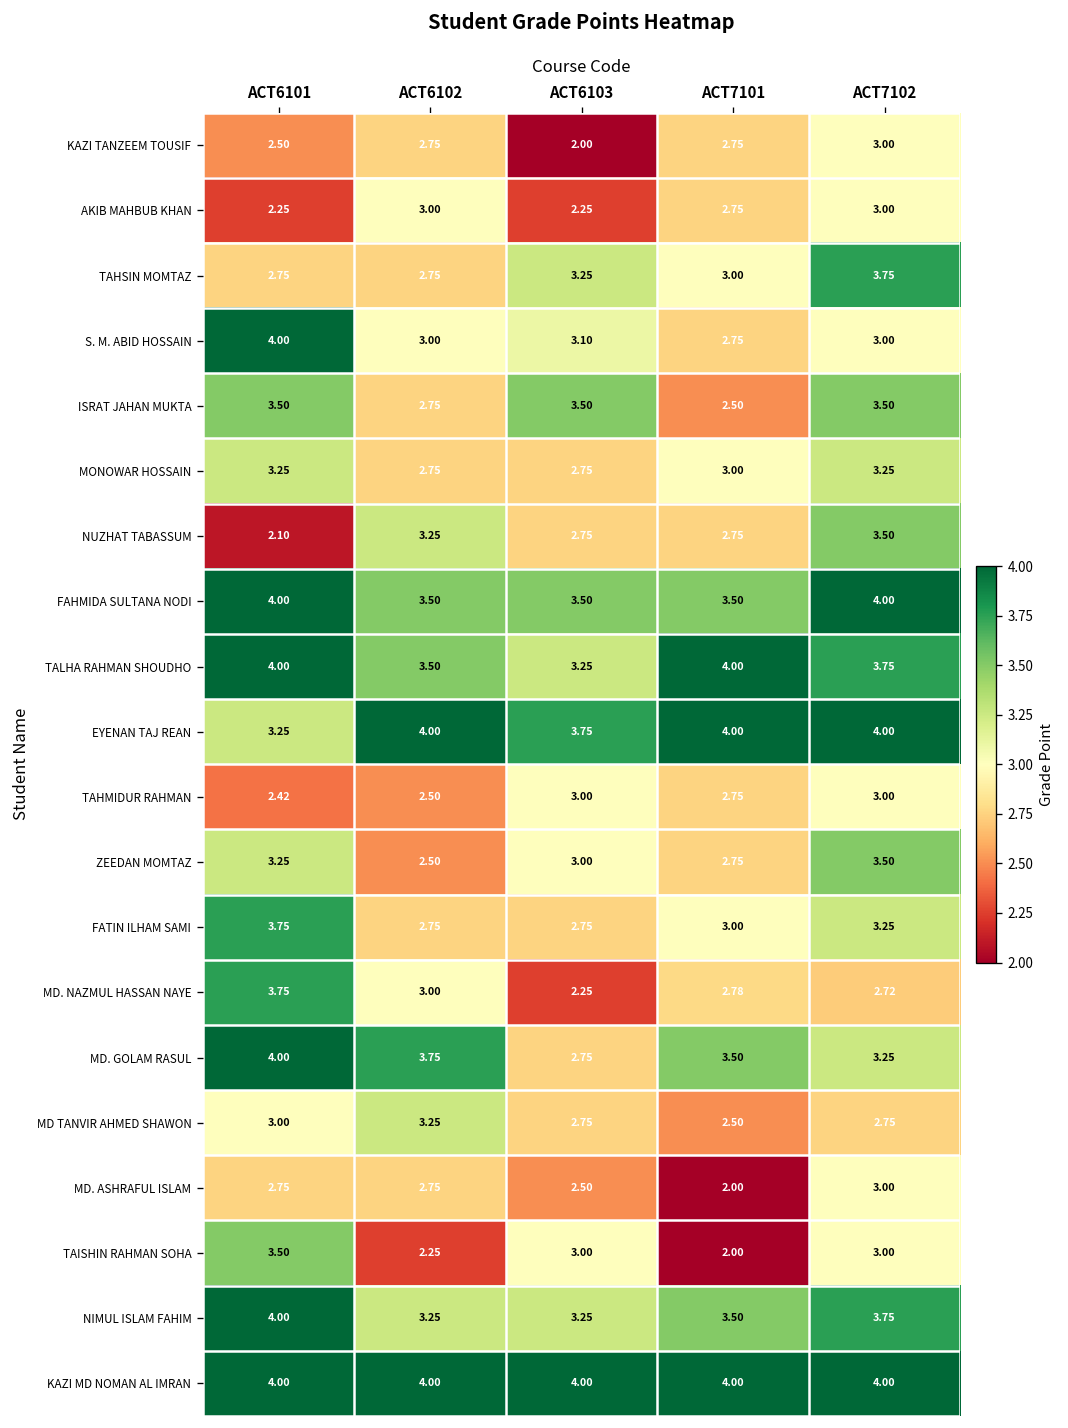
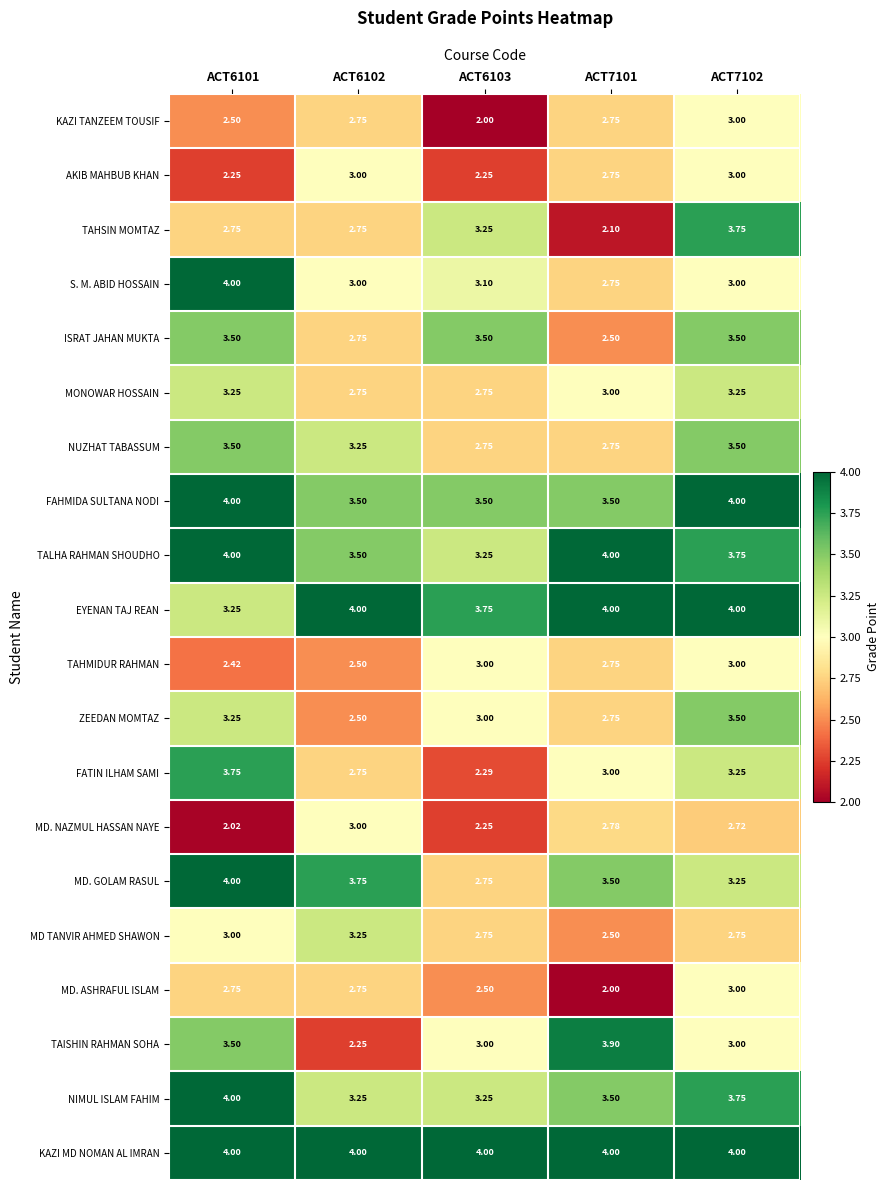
  {
    "KAZI TANZEEM TOUSIF": {
      "ACT6101": 2.50,
      "ACT6102": 2.75,
      "ACT6103": 2.00,
      "ACT7101": 2.75,
      "ACT7102": 3.00
    },
    "AKIB MAHBUB KHAN": {
      "ACT6101": 2.25,
      "ACT6102": 3.00,
      "ACT6103": 2.25,
      "ACT7101": 2.75,
      "ACT7102": 3.00
    },
    "TAHSIN MOMTAZ": {
      "ACT6101": 2.75,
      "ACT6102": 2.75,
      "ACT6103": 3.25,
-     "ACT7101": 3.00,
+     "ACT7101": 2.10,
      "ACT7102": 3.75
    },
    "S. M. ABID HOSSAIN": {
      "ACT6101": 4.00,
      "ACT6102": 3.00,
      "ACT6103": 3.10,
      "ACT7101": 2.75,
      "ACT7102": 3.00
    },
    "ISRAT JAHAN MUKTA": {
      "ACT6101": 3.50,
      "ACT6102": 2.75,
      "ACT6103": 3.50,
      "ACT7101": 2.50,
      "ACT7102": 3.50
    },
    "MONOWAR HOSSAIN": {
      "ACT6101": 3.25,
      "ACT6102": 2.75,
      "ACT6103": 2.75,
      "ACT7101": 3.00,
      "ACT7102": 3.25
    },
    "NUZHAT TABASSUM": {
-     "ACT6101": 2.10,
+     "ACT6101": 3.50,
      "ACT6102": 3.25,
      "ACT6103": 2.75,
      "ACT7101": 2.75,
      "ACT7102": 3.50
    },
    "FAHMIDA SULTANA NODI": {
      "ACT6101": 4.00,
      "ACT6102": 3.50,
      "ACT6103": 3.50,
      "ACT7101": 3.50,
      "ACT7102": 4.00
    },
    "TALHA RAHMAN SHOUDHO": {
      "ACT6101": 4.00,
      "ACT6102": 3.50,
      "ACT6103": 3.25,
      "ACT7101": 4.00,
      "ACT7102": 3.75
    },
    "EYENAN TAJ REAN": {
      "ACT6101": 3.25,
      "ACT6102": 4.00,
      "ACT6103": 3.75,
      "ACT7101": 4.00,
      "ACT7102": 4.00
    },
    "TAHMIDUR RAHMAN": {
      "ACT6101": 2.42,
      "ACT6102": 2.50,
      "ACT6103": 3.00,
      "ACT7101": 2.75,
      "ACT7102": 3.00
    },
    "ZEEDAN MOMTAZ": {
      "ACT6101": 3.25,
      "ACT6102": 2.50,
      "ACT6103": 3.00,
      "ACT7101": 2.75,
      "ACT7102": 3.50
    },
    "FATIN ILHAM SAMI": {
      "ACT6101": 3.75,
      "ACT6102": 2.75,
-     "ACT6103": 2.75,
+     "ACT6103": 2.29,
      "ACT7101": 3.00,
      "ACT7102": 3.25
    },
    "MD. NAZMUL HASSAN NAYE": {
-     "ACT6101": 3.75,
+     "ACT6101": 2.02,
      "ACT6102": 3.00,
      "ACT6103": 2.25,
      "ACT7101": 2.78,
      "ACT7102": 2.72
    },
    "MD. GOLAM RASUL": {
      "ACT6101": 4.00,
      "ACT6102": 3.75,
      "ACT6103": 2.75,
      "ACT7101": 3.50,
      "ACT7102": 3.25
    },
    "MD TANVIR AHMED SHAWON": {
      "ACT6101": 3.00,
      "ACT6102": 3.25,
      "ACT6103": 2.75,
      "ACT7101": 2.50,
      "ACT7102": 2.75
    },
    "MD. ASHRAFUL ISLAM": {
      "ACT6101": 2.75,
      "ACT6102": 2.75,
      "ACT6103": 2.50,
      "ACT7101": 2.00,
      "ACT7102": 3.00
    },
    "TAISHIN RAHMAN SOHA": {
      "ACT6101": 3.50,
      "ACT6102": 2.25,
      "ACT6103": 3.00,
-     "ACT7101": 2.00,
+     "ACT7101": 3.90,
      "ACT7102": 3.00
    },
    "NIMUL ISLAM FAHIM": {
      "ACT6101": 4.00,
      "ACT6102": 3.25,
      "ACT6103": 3.25,
      "ACT7101": 3.50,
      "ACT7102": 3.75
    },
    "KAZI MD NOMAN AL IMRAN": {
      "ACT6101": 4.00,
      "ACT6102": 4.00,
      "ACT6103": 4.00,
      "ACT7101": 4.00,
      "ACT7102": 4.00
    }
  }
